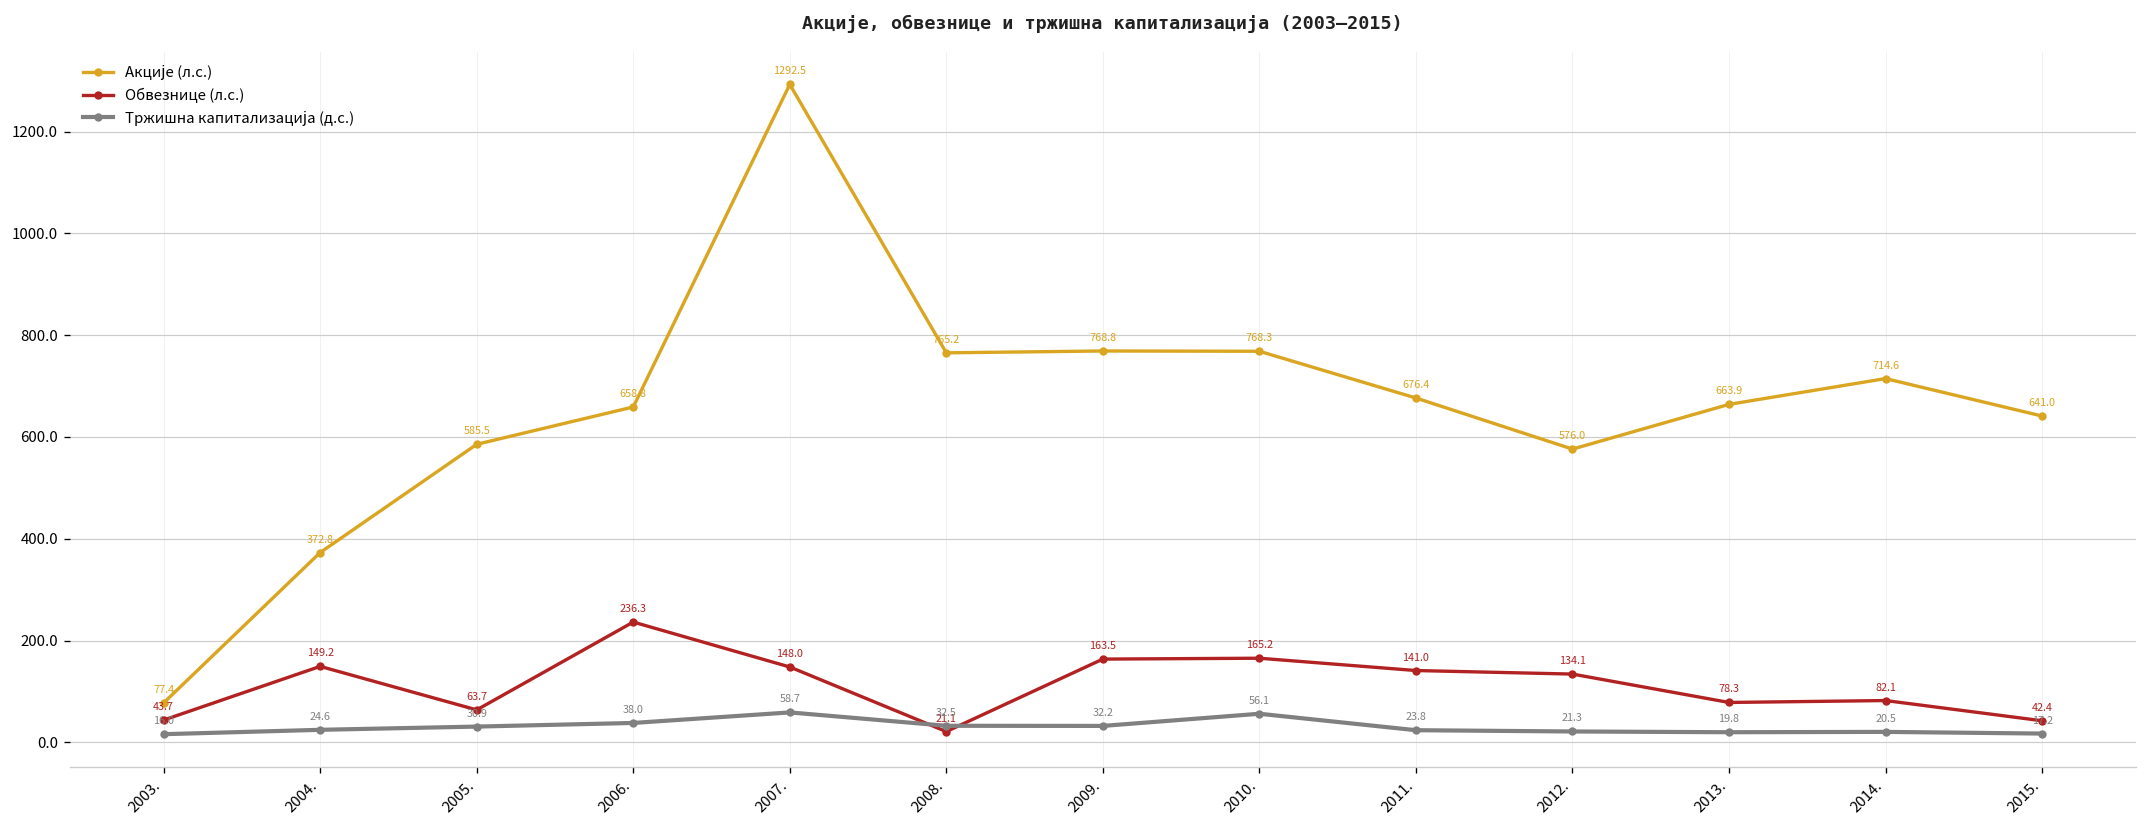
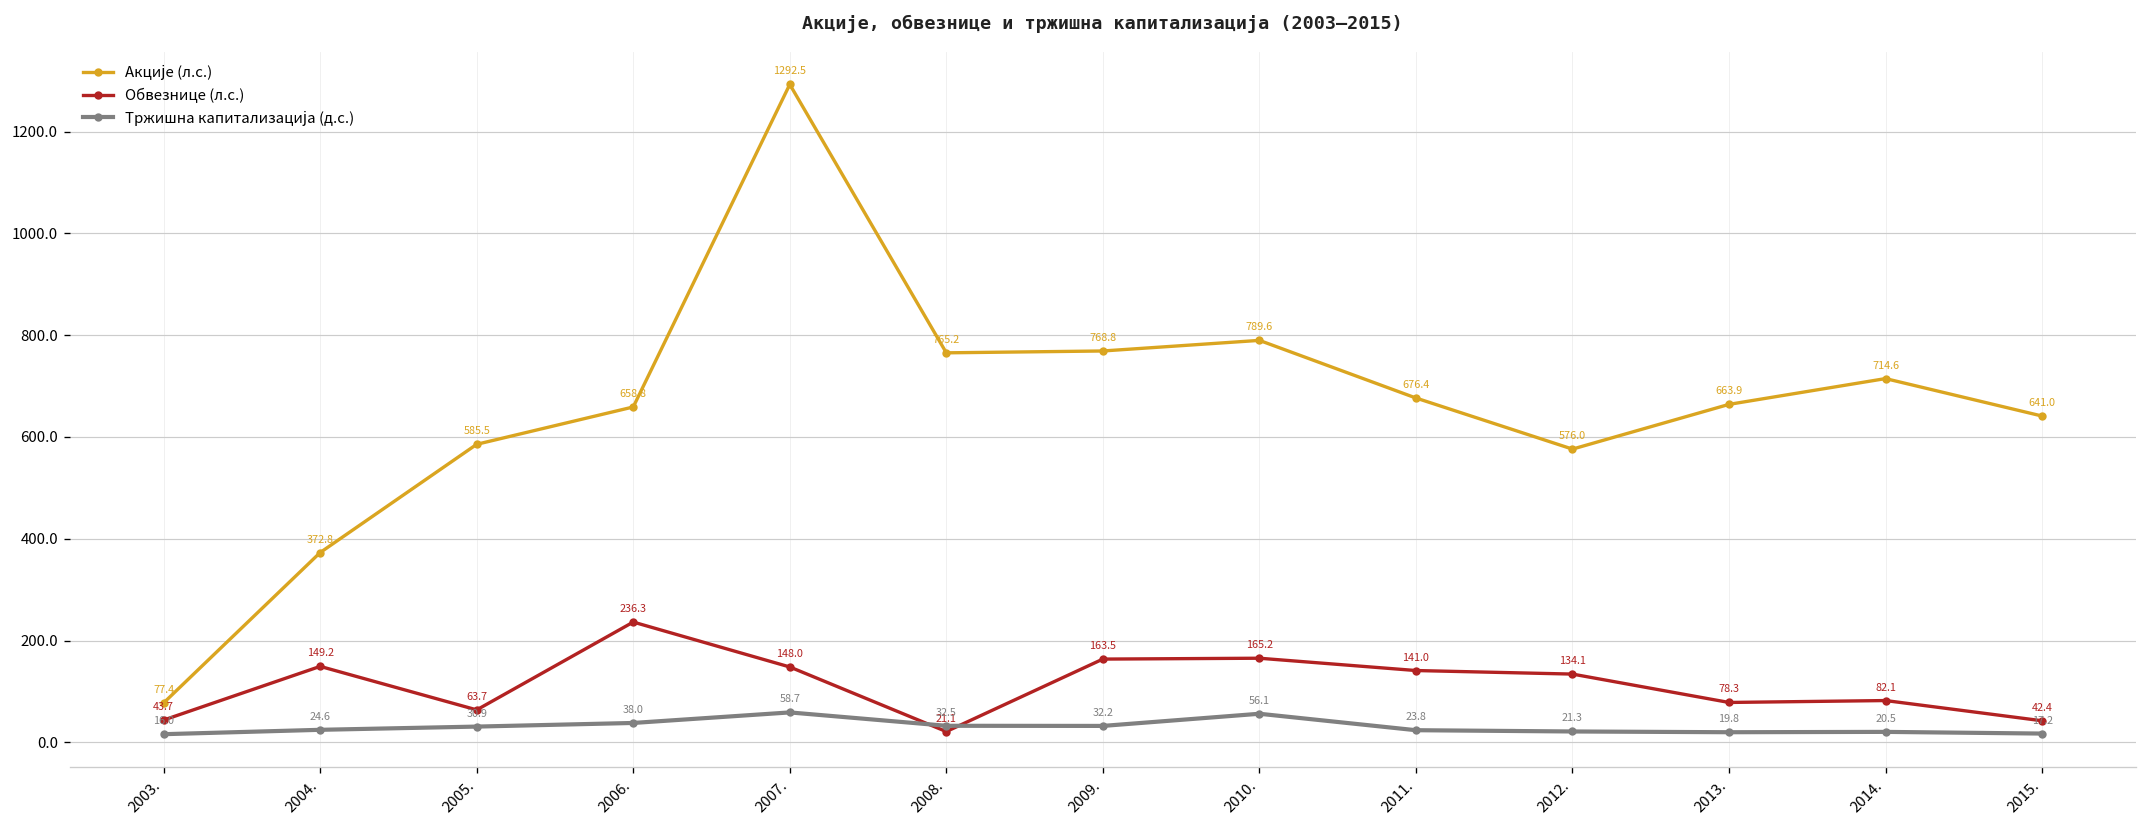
  {
    "Акције (л.с.)": {
      "2003.": 77.4,
      "2004.": 372.8,
      "2005.": 585.5,
      "2006.": 658.8,
      "2007.": 1292.5,
      "2008.": 765.2,
      "2009.": 768.8,
-     "2010.": 768.3,
+     "2010.": 789.6,
      "2011.": 676.4,
      "2012.": 576.0,
      "2013.": 663.9,
      "2014.": 714.6,
      "2015.": 641.0
    },
    "Обвезнице (л.с.)": {
      "2004.": 149.2,
      "2005.": 63.7,
      "2006.": 236.3,
      "2007.": 148.0,
      "2009.": 163.5,
      "2010.": 165.2,
      "2011.": 141.0,
      "2012.": 134.1,
      "2013.": 78.3,
      "2014.": 82.1,
      "2015.": 42.4
    },
    "Тржишна капитализација (д.с.)": {
      "2004.": 24.6,
      "2006.": 38.0,
      "2007.": 58.7,
      "2009.": 32.2,
      "2010.": 56.1,
      "2011.": 23.8,
      "2012.": 21.3,
      "2013.": 19.8,
      "2014.": 20.5
    }
  }
